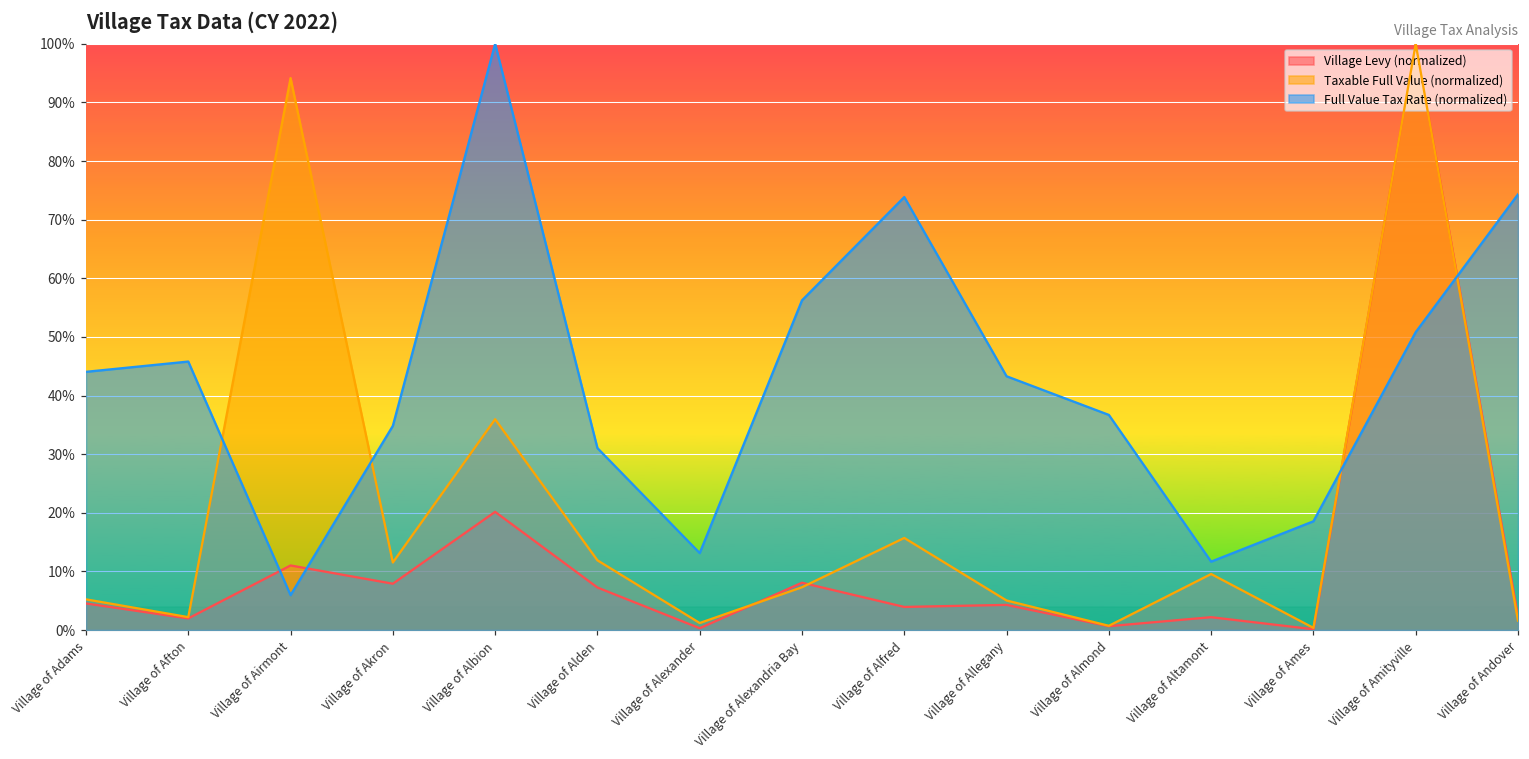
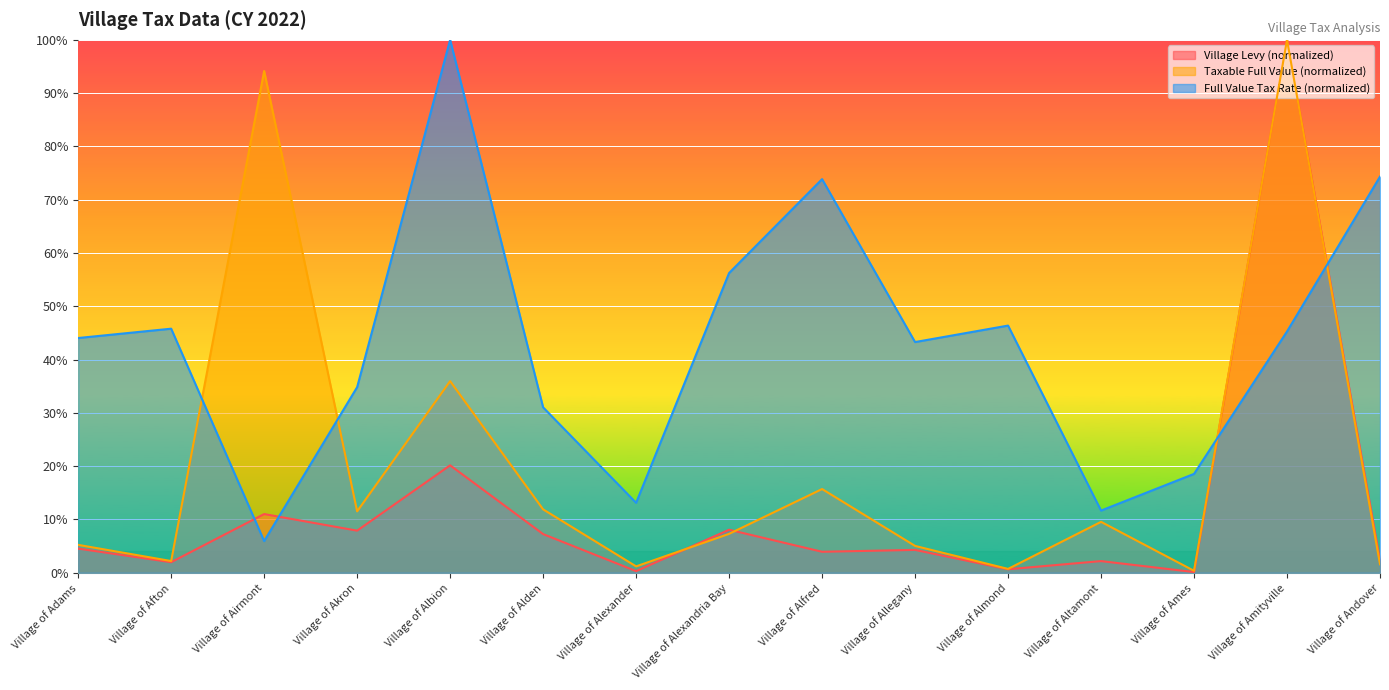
  {
    "Village Levy (normalized)": {
      "Village of Adams": "5%",
      "Village of Airmont": "11%",
      "Village of Akron": "8%",
      "Village of Albion": "20%",
      "Village of Alden": "7%",
      "Village of Alexander": "0%",
      "Village of Alexandria Bay": "8%",
      "Village of Alfred": "4%",
      "Village of Allegany": "4%",
      "Village of Altamont": "2%",
      "Village of Andover": "2%"
    },
    "Taxable Full Value (normalized)": {
      "Village of Adams": "5%",
      "Village of Airmont": "94%",
      "Village of Akron": "12%",
      "Village of Albion": "36%",
      "Village of Alden": "12%",
      "Village of Alexander": "1%",
      "Village of Alexandria Bay": "7%",
      "Village of Alfred": "16%",
      "Village of Allegany": "5%",
      "Village of Altamont": "10%",
      "Village of Andover": "2%"
    },
    "Full Value Tax Rate (normalized)": {
      "Village of Adams": "44%",
      "Village of Afton": "46%",
      "Village of Airmont": "6%",
      "Village of Akron": "35%",
      "Village of Albion": "100%",
      "Village of Alden": "31%",
      "Village of Alexander": "13%",
      "Village of Alexandria Bay": "56%",
      "Village of Alfred": "74%",
      "Village of Allegany": "43%",
-     "Village of Almond": "37%",
+     "Village of Almond": "46%",
      "Village of Altamont": "12%",
      "Village of Ames": "19%",
-     "Village of Amityville": "51%",
+     "Village of Amityville": "45%",
      "Village of Andover": "74%"
    }
  }
